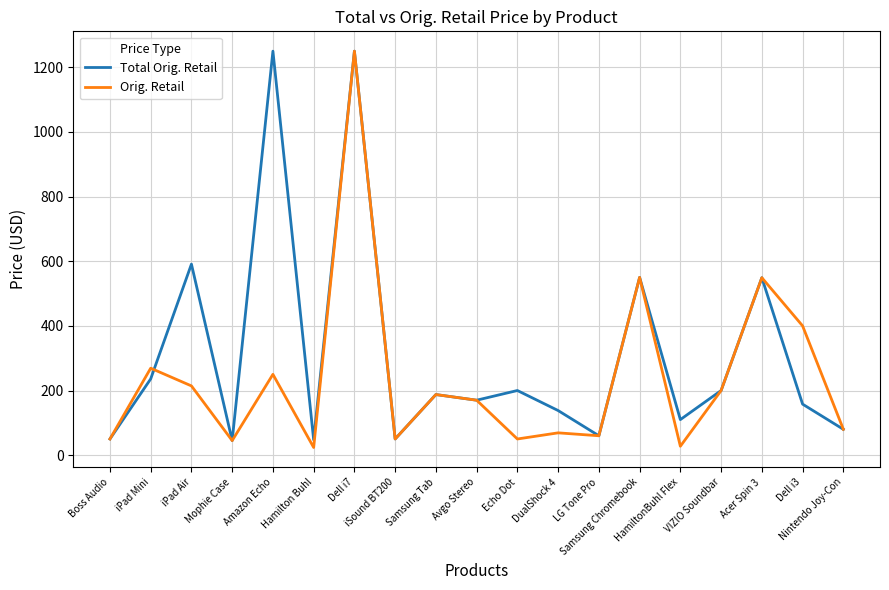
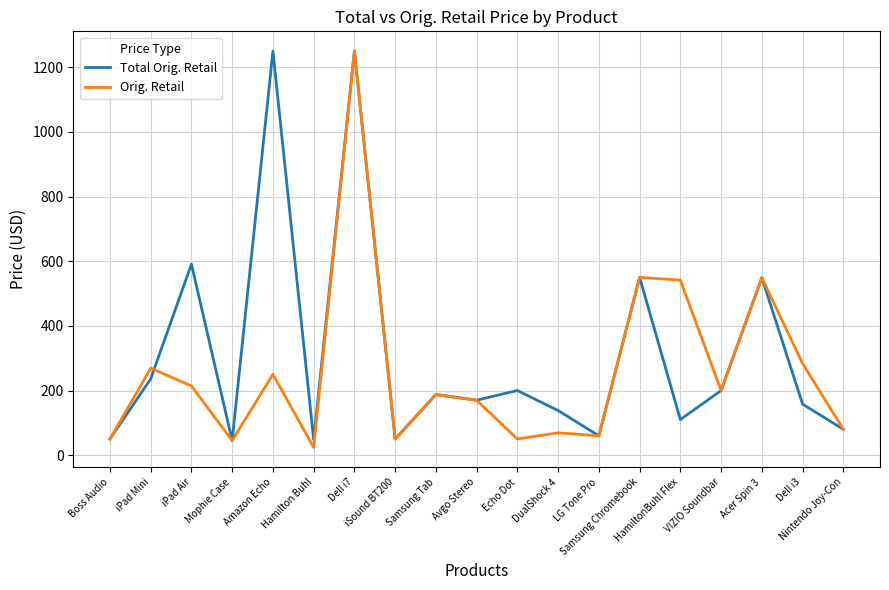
  {
    "Total Orig. Retail": {
      "iPad Mini": 240,
      "iPad Air": 590,
      "Amazon Echo": 1250,
      "Hamilton Buhl": 50,
      "Echo Dot": 200,
      "DualShock 4": 140,
      "HamiltonBuhl Flex": 110,
      "Dell i3": 160
    },
    "Orig. Retail": {
      "iPad Mini": 270,
      "iPad Air": 210,
      "Amazon Echo": 250,
      "Hamilton Buhl": 20,
      "Echo Dot": 50,
      "DualShock 4": 70,
-     "HamiltonBuhl Flex": 30,
-     "Dell i3": 400
+     "HamiltonBuhl Flex": 540,
+     "Dell i3": 280
    }
  }
